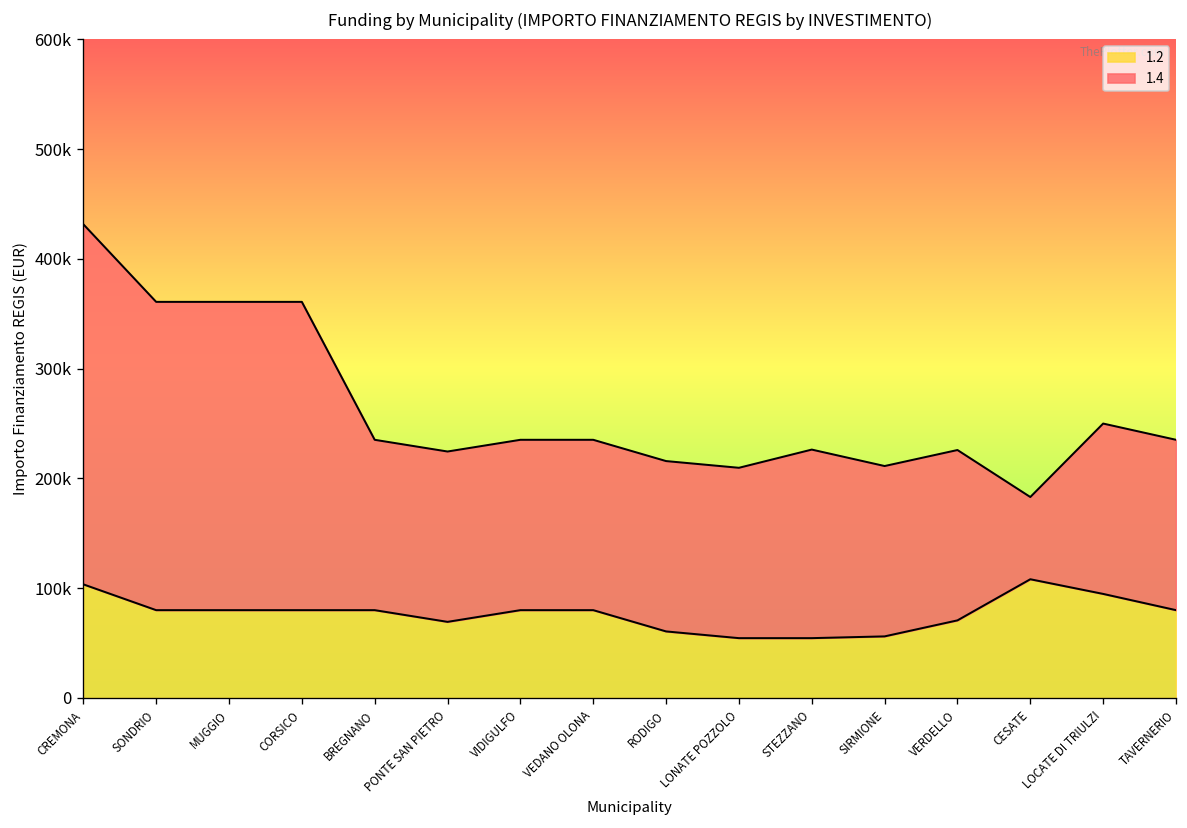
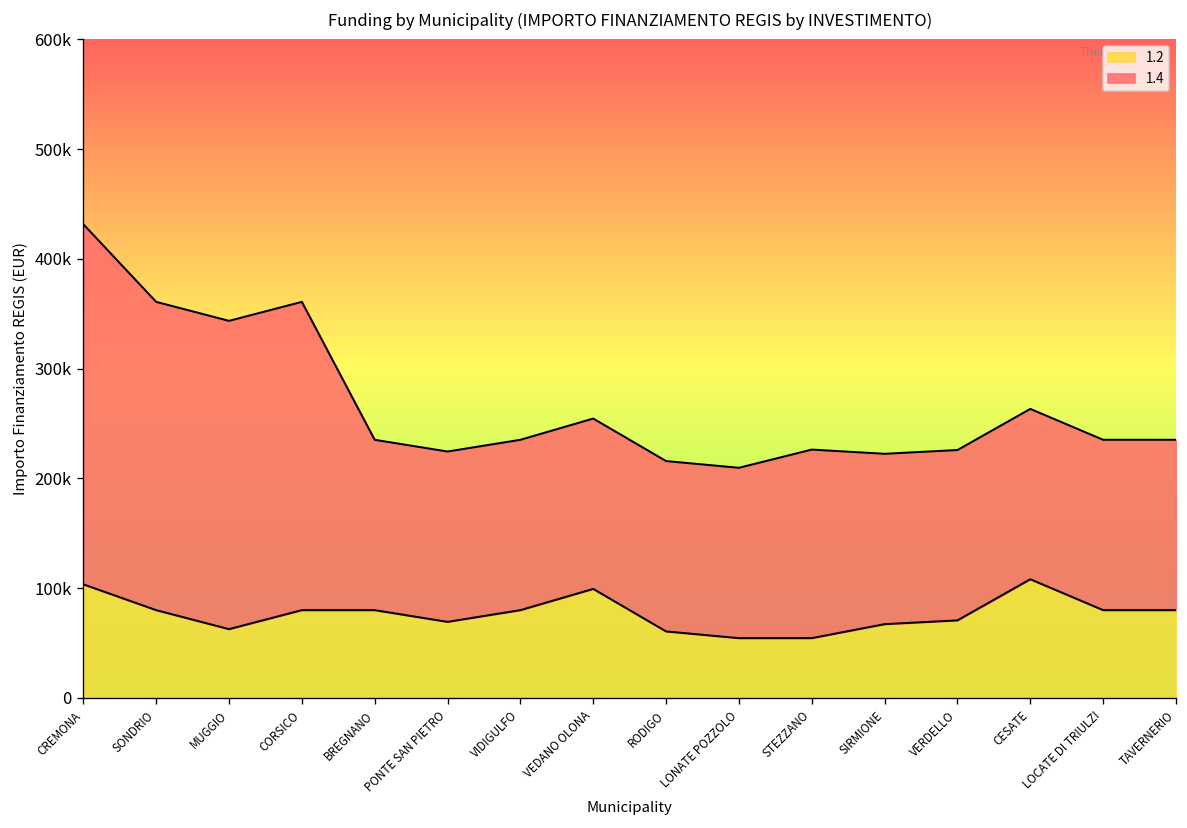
  {
    "1.2": {
      "CREMONA": 100000,
      "SONDRIO": 80000,
-     "MUGGIO": 80000,
+     "MUGGIO": 60000,
      "CORSICO": 80000,
      "BREGNANO": 80000,
      "PONTE SAN PIETRO": 70000,
      "VIDIGULFO": 80000,
-     "VEDANO OLONA": 80000,
+     "VEDANO OLONA": 100000,
      "RODIGO": 60000,
      "LONATE POZZOLO": 50000,
      "STEZZANO": 50000,
-     "SIRMIONE": 60000,
+     "SIRMIONE": 70000,
      "VERDELLO": 70000,
      "CESATE": 110000,
-     "LOCATE DI TRIULZI": 90000,
+     "LOCATE DI TRIULZI": 80000,
      "TAVERNERIO": 80000
    },
    "1.4": {
      "CREMONA": 330000,
      "SONDRIO": 280000,
      "MUGGIO": 280000,
      "CORSICO": 280000,
      "BREGNANO": 160000,
      "PONTE SAN PIETRO": 160000,
      "VIDIGULFO": 160000,
      "VEDANO OLONA": 160000,
      "RODIGO": 160000,
      "LONATE POZZOLO": 160000,
      "STEZZANO": 170000,
      "SIRMIONE": 160000,
      "VERDELLO": 160000,
-     "CESATE": 70000,
+     "CESATE": 160000,
      "LOCATE DI TRIULZI": 160000,
      "TAVERNERIO": 160000
    }
  }
